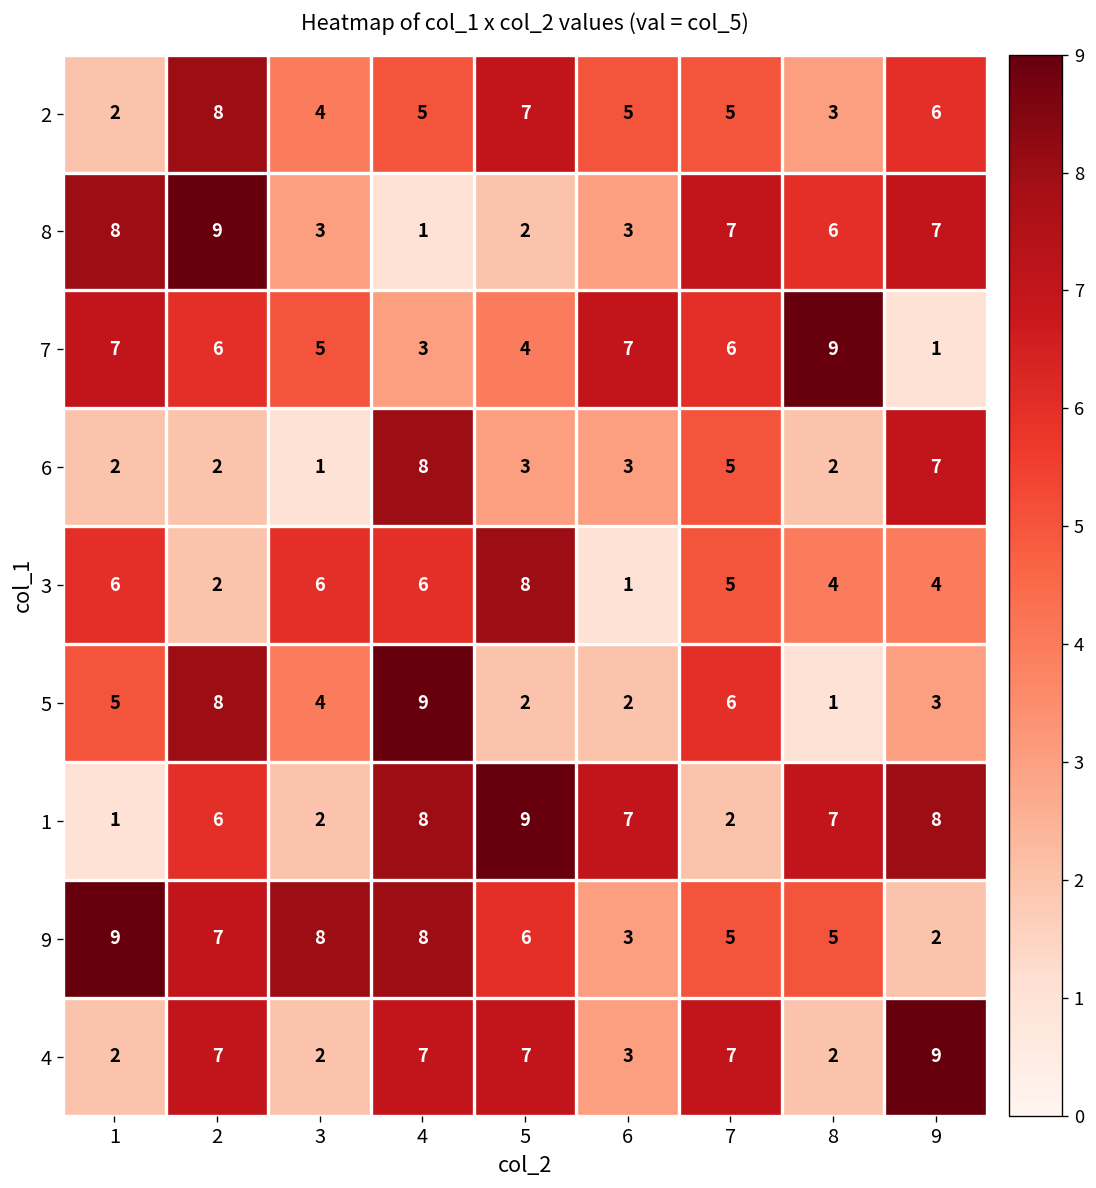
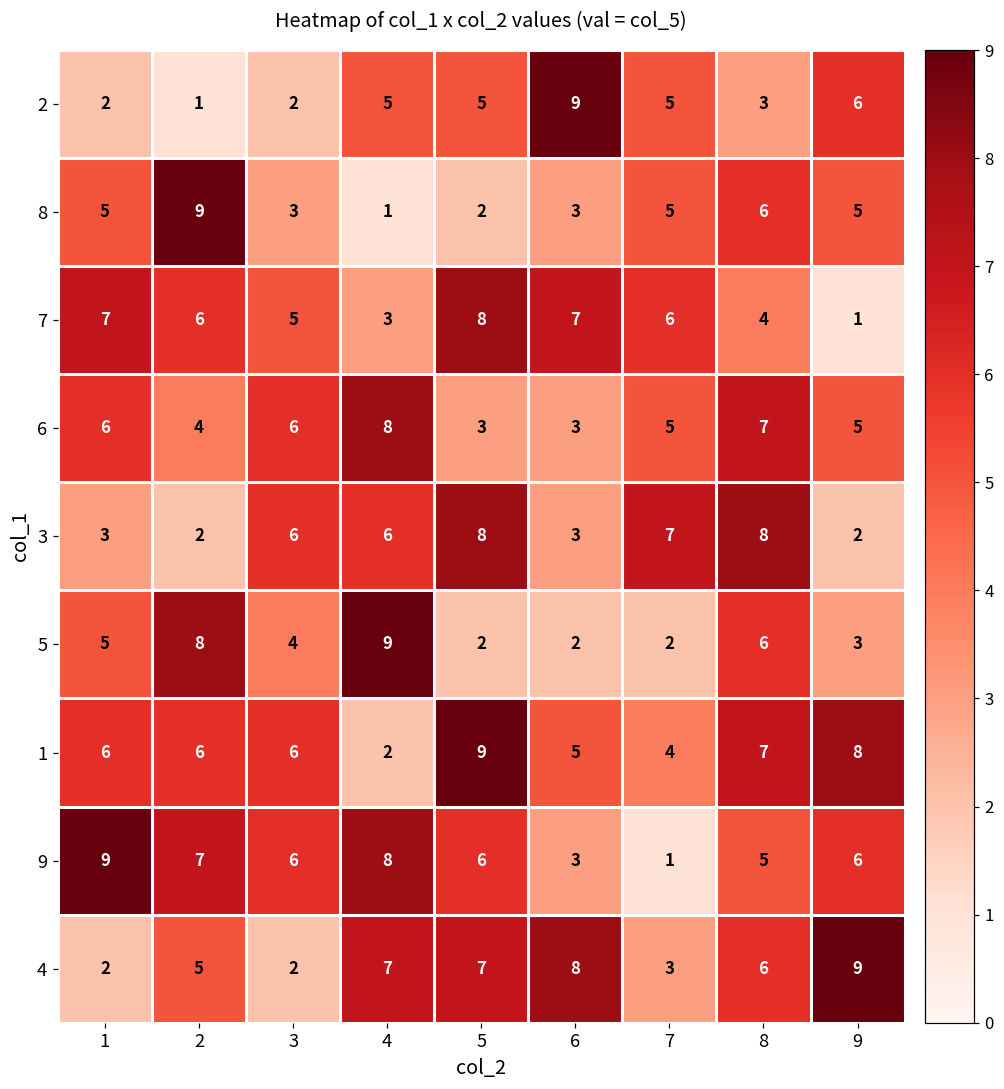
  {
    "2": {
      "1": 2,
-     "2": 8,
-     "3": 4,
+     "2": 1,
+     "3": 2,
      "4": 5,
-     "5": 7,
-     "6": 5,
+     "5": 5,
+     "6": 9,
      "7": 5,
      "8": 3,
      "9": 6
    },
    "8": {
-     "1": 8,
+     "1": 5,
      "2": 9,
      "3": 3,
      "4": 1,
      "5": 2,
      "6": 3,
-     "7": 7,
+     "7": 5,
      "8": 6,
-     "9": 7
+     "9": 5
    },
    "7": {
      "1": 7,
      "2": 6,
      "3": 5,
      "4": 3,
-     "5": 4,
+     "5": 8,
      "6": 7,
      "7": 6,
-     "8": 9,
+     "8": 4,
      "9": 1
    },
    "6": {
-     "1": 2,
-     "2": 2,
-     "3": 1,
+     "1": 6,
+     "2": 4,
+     "3": 6,
      "4": 8,
      "5": 3,
      "6": 3,
      "7": 5,
-     "8": 2,
-     "9": 7
+     "8": 7,
+     "9": 5
    },
    "3": {
-     "1": 6,
+     "1": 3,
      "2": 2,
      "3": 6,
      "4": 6,
      "5": 8,
-     "6": 1,
-     "7": 5,
-     "8": 4,
-     "9": 4
+     "6": 3,
+     "7": 7,
+     "8": 8,
+     "9": 2
    },
    "5": {
      "1": 5,
      "2": 8,
      "3": 4,
      "4": 9,
      "5": 2,
      "6": 2,
-     "7": 6,
-     "8": 1,
+     "7": 2,
+     "8": 6,
      "9": 3
    },
    "1": {
-     "1": 1,
+     "1": 6,
      "2": 6,
-     "3": 2,
-     "4": 8,
+     "3": 6,
+     "4": 2,
      "5": 9,
-     "6": 7,
-     "7": 2,
+     "6": 5,
+     "7": 4,
      "8": 7,
      "9": 8
    },
    "9": {
      "1": 9,
      "2": 7,
-     "3": 8,
+     "3": 6,
      "4": 8,
      "5": 6,
      "6": 3,
-     "7": 5,
+     "7": 1,
      "8": 5,
-     "9": 2
+     "9": 6
    },
    "4": {
      "1": 2,
-     "2": 7,
+     "2": 5,
      "3": 2,
      "4": 7,
      "5": 7,
-     "6": 3,
-     "7": 7,
-     "8": 2,
+     "6": 8,
+     "7": 3,
+     "8": 6,
      "9": 9
    }
  }
